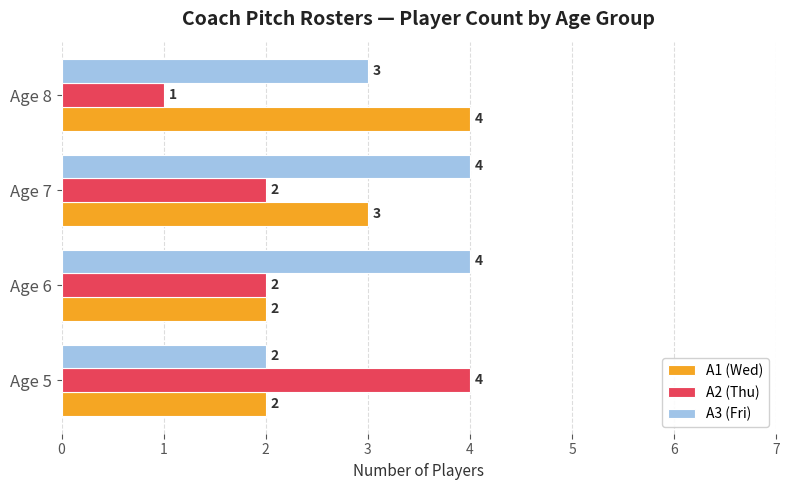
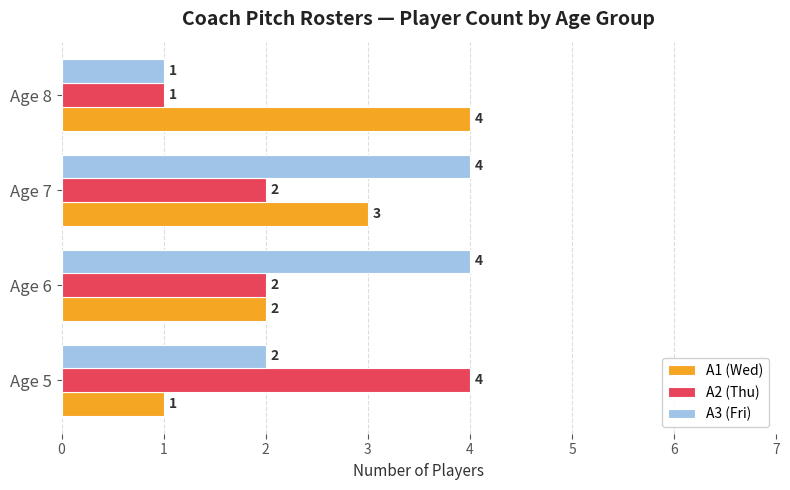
  {
    "A1 (Wed)": {
      "Age 8": 4,
      "Age 7": 3,
      "Age 6": 2,
-     "Age 5": 2
+     "Age 5": 1
    },
    "A2 (Thu)": {
      "Age 8": 1,
      "Age 7": 2,
      "Age 6": 2,
      "Age 5": 4
    },
    "A3 (Fri)": {
-     "Age 8": 3,
+     "Age 8": 1,
      "Age 7": 4,
      "Age 6": 4,
      "Age 5": 2
    }
  }
